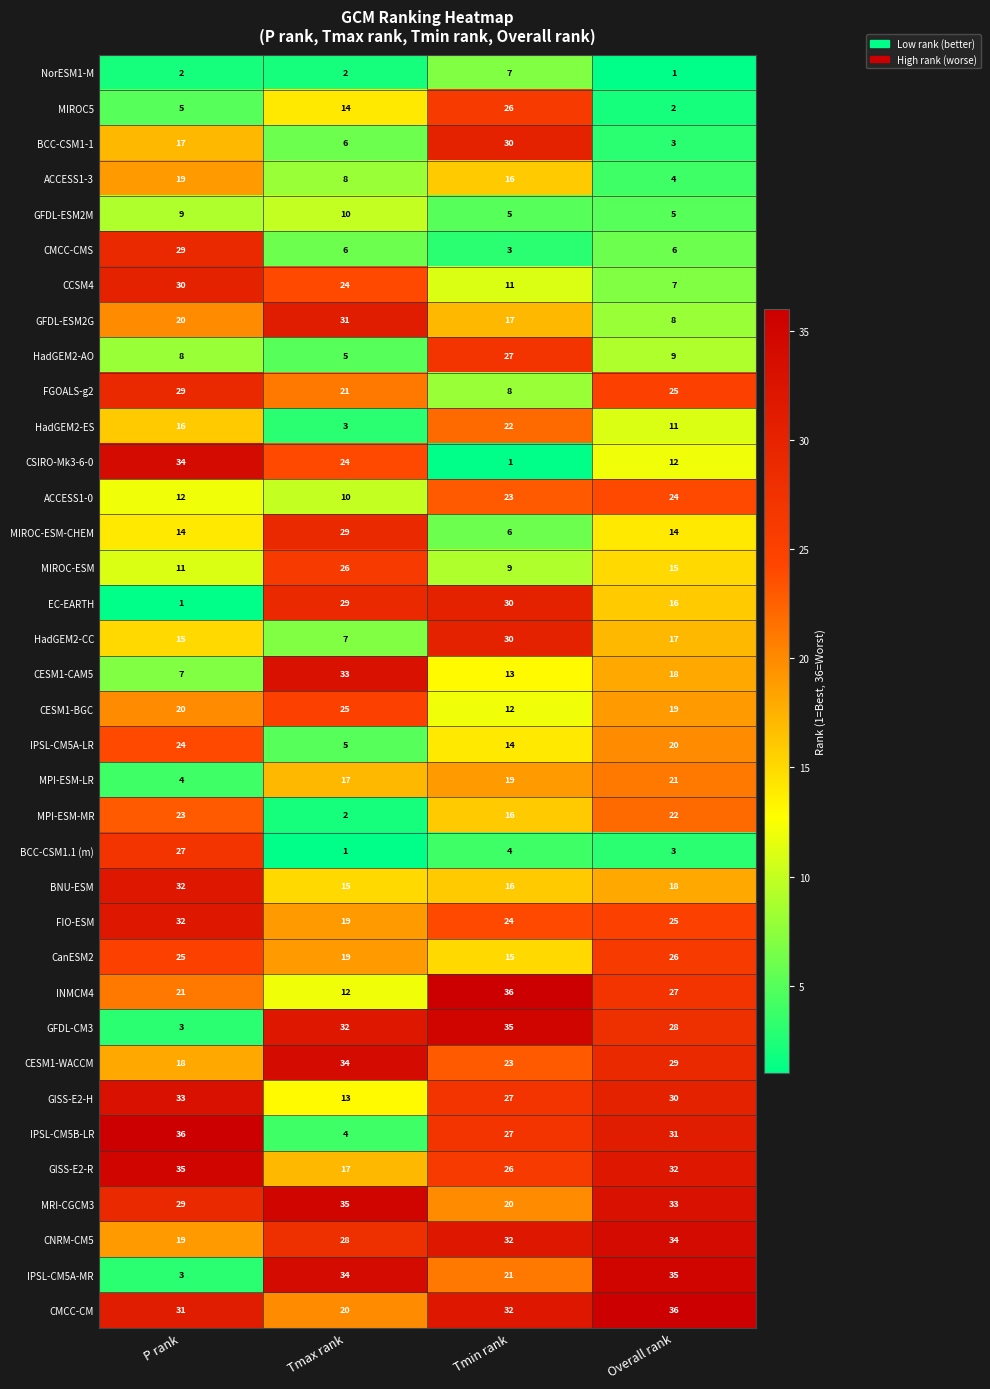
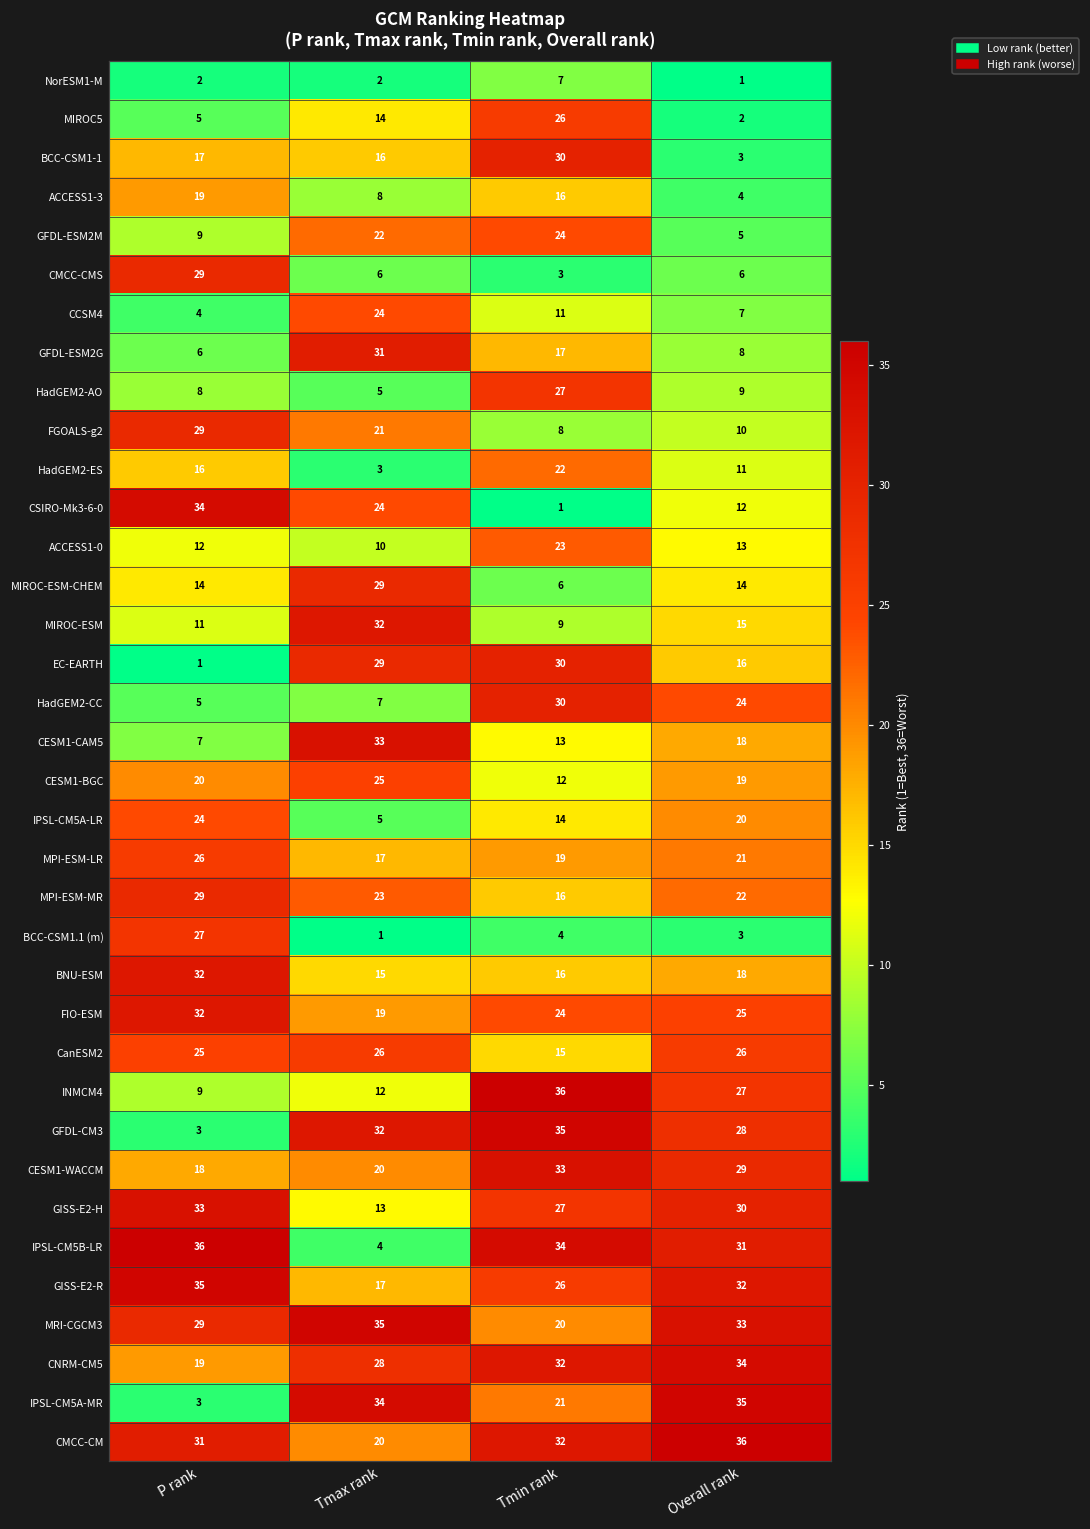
  {
    "NorESM1-M": {
      "P rank": 2,
      "Tmax rank": 2,
      "Tmin rank": 7,
      "Overall rank": 1
    },
    "MIROC5": {
      "P rank": 5,
      "Tmax rank": 14,
      "Tmin rank": 26,
      "Overall rank": 2
    },
    "BCC-CSM1-1": {
      "P rank": 17,
-     "Tmax rank": 6,
+     "Tmax rank": 16,
      "Tmin rank": 30,
      "Overall rank": 3
    },
    "ACCESS1-3": {
      "P rank": 19,
      "Tmax rank": 8,
      "Tmin rank": 16,
      "Overall rank": 4
    },
    "GFDL-ESM2M": {
      "P rank": 9,
-     "Tmax rank": 10,
-     "Tmin rank": 5,
+     "Tmax rank": 22,
+     "Tmin rank": 24,
      "Overall rank": 5
    },
    "CMCC-CMS": {
      "P rank": 29,
      "Tmax rank": 6,
      "Tmin rank": 3,
      "Overall rank": 6
    },
    "CCSM4": {
-     "P rank": 30,
+     "P rank": 4,
      "Tmax rank": 24,
      "Tmin rank": 11,
      "Overall rank": 7
    },
    "GFDL-ESM2G": {
-     "P rank": 20,
+     "P rank": 6,
      "Tmax rank": 31,
      "Tmin rank": 17,
      "Overall rank": 8
    },
    "HadGEM2-AO": {
      "P rank": 8,
      "Tmax rank": 5,
      "Tmin rank": 27,
      "Overall rank": 9
    },
    "FGOALS-g2": {
      "P rank": 29,
      "Tmax rank": 21,
      "Tmin rank": 8,
-     "Overall rank": 25
+     "Overall rank": 10
    },
    "HadGEM2-ES": {
      "P rank": 16,
      "Tmax rank": 3,
      "Tmin rank": 22,
      "Overall rank": 11
    },
    "CSIRO-Mk3-6-0": {
      "P rank": 34,
      "Tmax rank": 24,
      "Tmin rank": 1,
      "Overall rank": 12
    },
    "ACCESS1-0": {
      "P rank": 12,
      "Tmax rank": 10,
      "Tmin rank": 23,
-     "Overall rank": 24
+     "Overall rank": 13
    },
    "MIROC-ESM-CHEM": {
      "P rank": 14,
      "Tmax rank": 29,
      "Tmin rank": 6,
      "Overall rank": 14
    },
    "MIROC-ESM": {
      "P rank": 11,
-     "Tmax rank": 26,
+     "Tmax rank": 32,
      "Tmin rank": 9,
      "Overall rank": 15
    },
    "EC-EARTH": {
      "P rank": 1,
      "Tmax rank": 29,
      "Tmin rank": 30,
      "Overall rank": 16
    },
    "HadGEM2-CC": {
-     "P rank": 15,
+     "P rank": 5,
      "Tmax rank": 7,
      "Tmin rank": 30,
-     "Overall rank": 17
+     "Overall rank": 24
    },
    "CESM1-CAM5": {
      "P rank": 7,
      "Tmax rank": 33,
      "Tmin rank": 13,
      "Overall rank": 18
    },
    "CESM1-BGC": {
      "P rank": 20,
      "Tmax rank": 25,
      "Tmin rank": 12,
      "Overall rank": 19
    },
    "IPSL-CM5A-LR": {
      "P rank": 24,
      "Tmax rank": 5,
      "Tmin rank": 14,
      "Overall rank": 20
    },
    "MPI-ESM-LR": {
-     "P rank": 4,
+     "P rank": 26,
      "Tmax rank": 17,
      "Tmin rank": 19,
      "Overall rank": 21
    },
    "MPI-ESM-MR": {
-     "P rank": 23,
-     "Tmax rank": 2,
+     "P rank": 29,
+     "Tmax rank": 23,
      "Tmin rank": 16,
      "Overall rank": 22
    },
    "BCC-CSM1.1 (m)": {
      "P rank": 27,
      "Tmax rank": 1,
      "Tmin rank": 4,
      "Overall rank": 3
    },
    "BNU-ESM": {
      "P rank": 32,
      "Tmax rank": 15,
      "Tmin rank": 16,
      "Overall rank": 18
    },
    "FIO-ESM": {
      "P rank": 32,
      "Tmax rank": 19,
      "Tmin rank": 24,
      "Overall rank": 25
    },
    "CanESM2": {
      "P rank": 25,
-     "Tmax rank": 19,
+     "Tmax rank": 26,
      "Tmin rank": 15,
      "Overall rank": 26
    },
    "INMCM4": {
-     "P rank": 21,
+     "P rank": 9,
      "Tmax rank": 12,
      "Tmin rank": 36,
      "Overall rank": 27
    },
    "GFDL-CM3": {
      "P rank": 3,
      "Tmax rank": 32,
      "Tmin rank": 35,
      "Overall rank": 28
    },
    "CESM1-WACCM": {
      "P rank": 18,
-     "Tmax rank": 34,
-     "Tmin rank": 23,
+     "Tmax rank": 20,
+     "Tmin rank": 33,
      "Overall rank": 29
    },
    "GISS-E2-H": {
      "P rank": 33,
      "Tmax rank": 13,
      "Tmin rank": 27,
      "Overall rank": 30
    },
    "IPSL-CM5B-LR": {
      "P rank": 36,
      "Tmax rank": 4,
-     "Tmin rank": 27,
+     "Tmin rank": 34,
      "Overall rank": 31
    },
    "GISS-E2-R": {
      "P rank": 35,
      "Tmax rank": 17,
      "Tmin rank": 26,
      "Overall rank": 32
    },
    "MRI-CGCM3": {
      "P rank": 29,
      "Tmax rank": 35,
      "Tmin rank": 20,
      "Overall rank": 33
    },
    "CNRM-CM5": {
      "P rank": 19,
      "Tmax rank": 28,
      "Tmin rank": 32,
      "Overall rank": 34
    },
    "IPSL-CM5A-MR": {
      "P rank": 3,
      "Tmax rank": 34,
      "Tmin rank": 21,
      "Overall rank": 35
    },
    "CMCC-CM": {
      "P rank": 31,
      "Tmax rank": 20,
      "Tmin rank": 32,
      "Overall rank": 36
    }
  }
